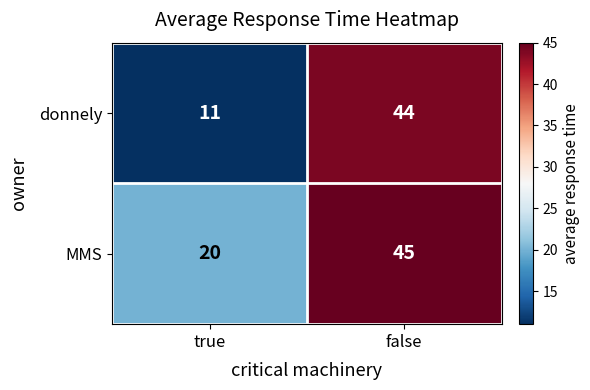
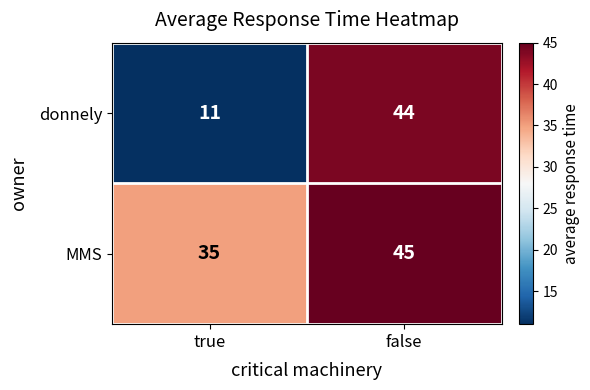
  {
    "donnely": {
      "true": 11,
      "false": 44
    },
    "MMS": {
-     "true": 20,
+     "true": 35,
      "false": 45
    }
  }
